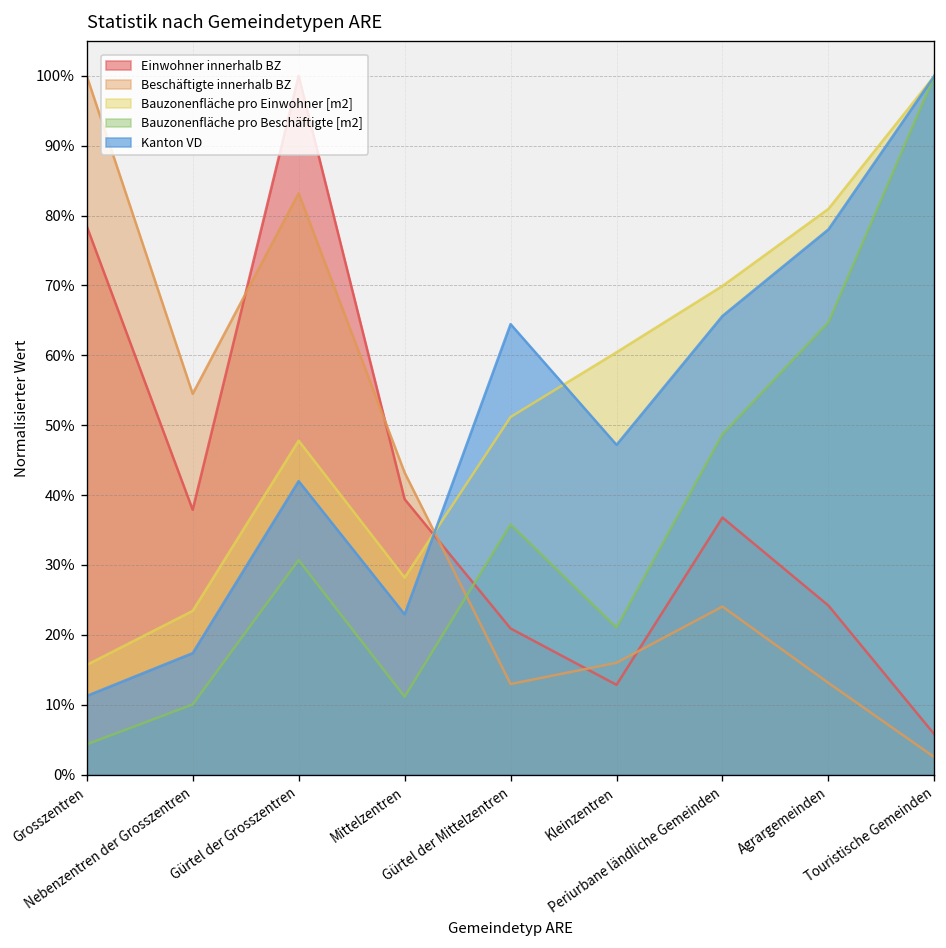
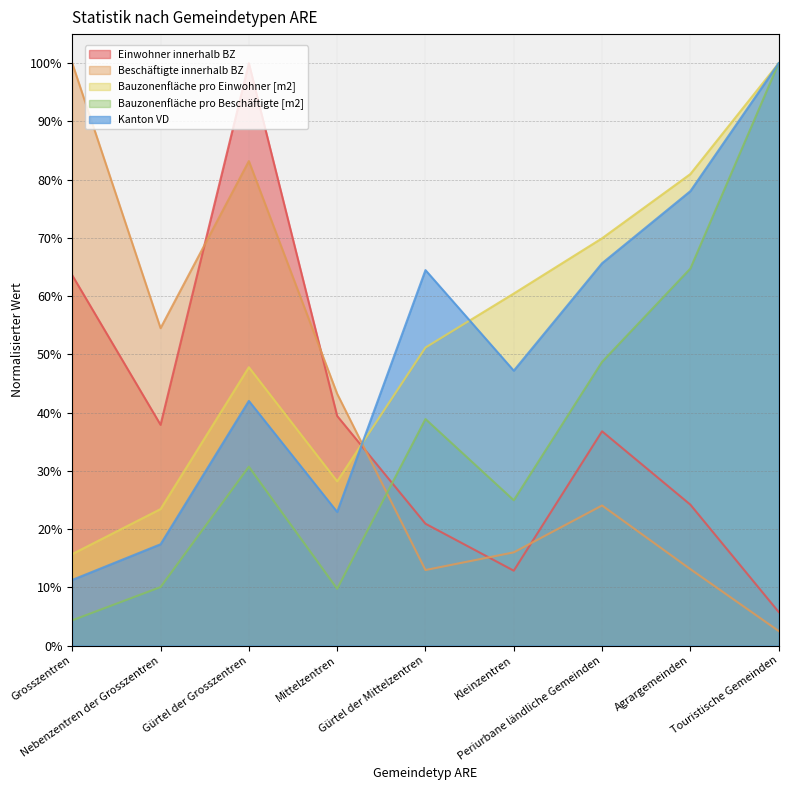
  {
    "Einwohner innerhalb BZ": {
-     "Grosszentren": "78%",
+     "Grosszentren": "64%",
      "Nebenzentren der Grosszentren": "38%",
      "Mittelzentren": "39%",
      "Gürtel der Mittelzentren": "21%",
      "Kleinzentren": "13%",
      "Periurbane ländliche Gemeinden": "37%",
      "Agrargemeinden": "24%",
      "Touristische Gemeinden": "6%"
    },
    "Bauzonenfläche pro Beschäftigte [m2]": {
      "Grosszentren": "4%",
      "Nebenzentren der Grosszentren": "10%",
      "Gürtel der Grosszentren": "31%",
-     "Mittelzentren": "11%",
-     "Gürtel der Mittelzentren": "36%",
-     "Kleinzentren": "21%",
+     "Mittelzentren": "10%",
+     "Gürtel der Mittelzentren": "39%",
+     "Kleinzentren": "25%",
      "Periurbane ländliche Gemeinden": "49%",
      "Agrargemeinden": "65%"
    },
    "Kanton VD": {
      "Grosszentren": "11%",
      "Nebenzentren der Grosszentren": "17%",
      "Gürtel der Grosszentren": "42%",
      "Mittelzentren": "23%",
      "Gürtel der Mittelzentren": "64%",
      "Kleinzentren": "47%",
      "Periurbane ländliche Gemeinden": "66%",
      "Agrargemeinden": "78%"
    }
  }
